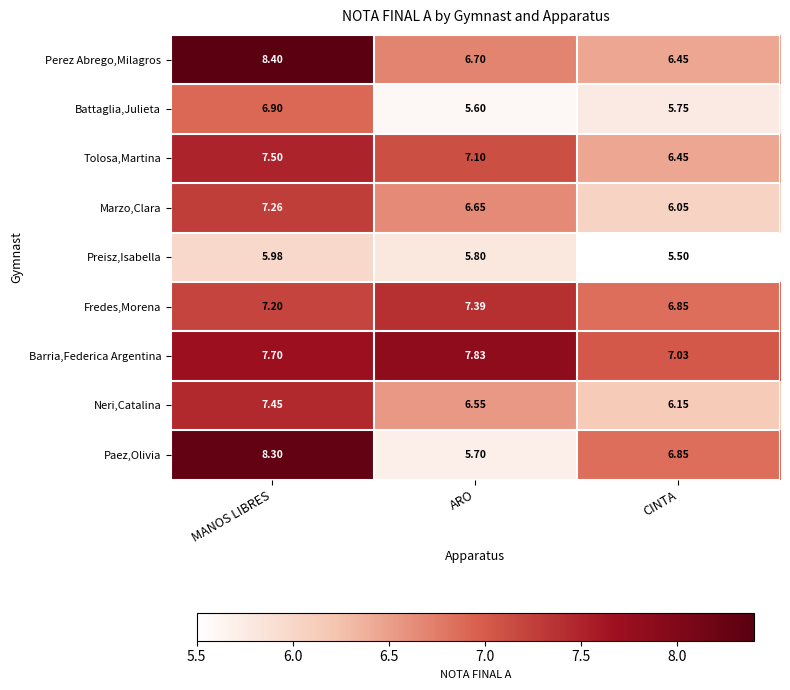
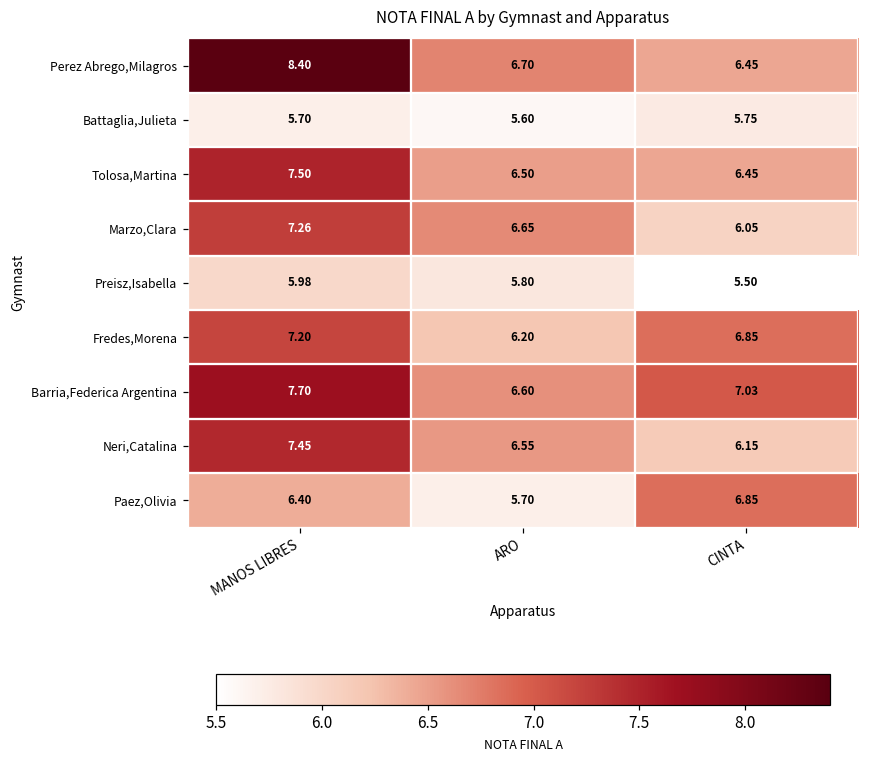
  {
    "Perez Abrego,Milagros": {
      "MANOS LIBRES": 8.40,
      "ARO": 6.70,
      "CINTA": 6.45
    },
    "Battaglia,Julieta": {
-     "MANOS LIBRES": 6.90,
+     "MANOS LIBRES": 5.70,
      "ARO": 5.60,
      "CINTA": 5.75
    },
    "Tolosa,Martina": {
      "MANOS LIBRES": 7.50,
-     "ARO": 7.10,
+     "ARO": 6.50,
      "CINTA": 6.45
    },
    "Marzo,Clara": {
      "MANOS LIBRES": 7.26,
      "ARO": 6.65,
      "CINTA": 6.05
    },
    "Preisz,Isabella": {
      "MANOS LIBRES": 5.98,
      "ARO": 5.80,
      "CINTA": 5.50
    },
    "Fredes,Morena": {
      "MANOS LIBRES": 7.20,
-     "ARO": 7.39,
+     "ARO": 6.20,
      "CINTA": 6.85
    },
    "Barria,Federica Argentina": {
      "MANOS LIBRES": 7.70,
-     "ARO": 7.83,
+     "ARO": 6.60,
      "CINTA": 7.03
    },
    "Neri,Catalina": {
      "MANOS LIBRES": 7.45,
      "ARO": 6.55,
      "CINTA": 6.15
    },
    "Paez,Olivia": {
-     "MANOS LIBRES": 8.30,
+     "MANOS LIBRES": 6.40,
      "ARO": 5.70,
      "CINTA": 6.85
    }
  }
